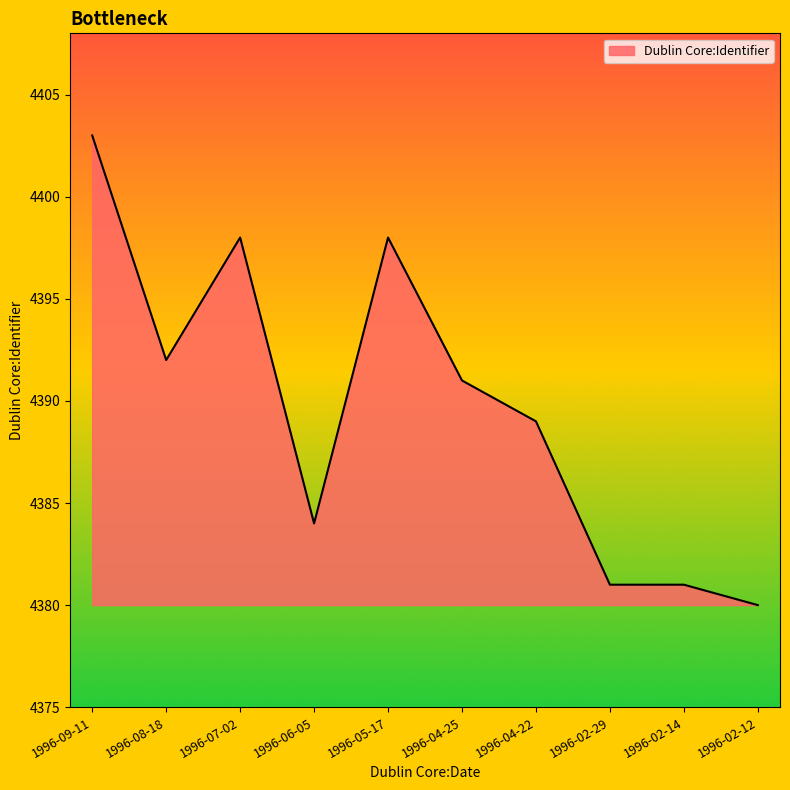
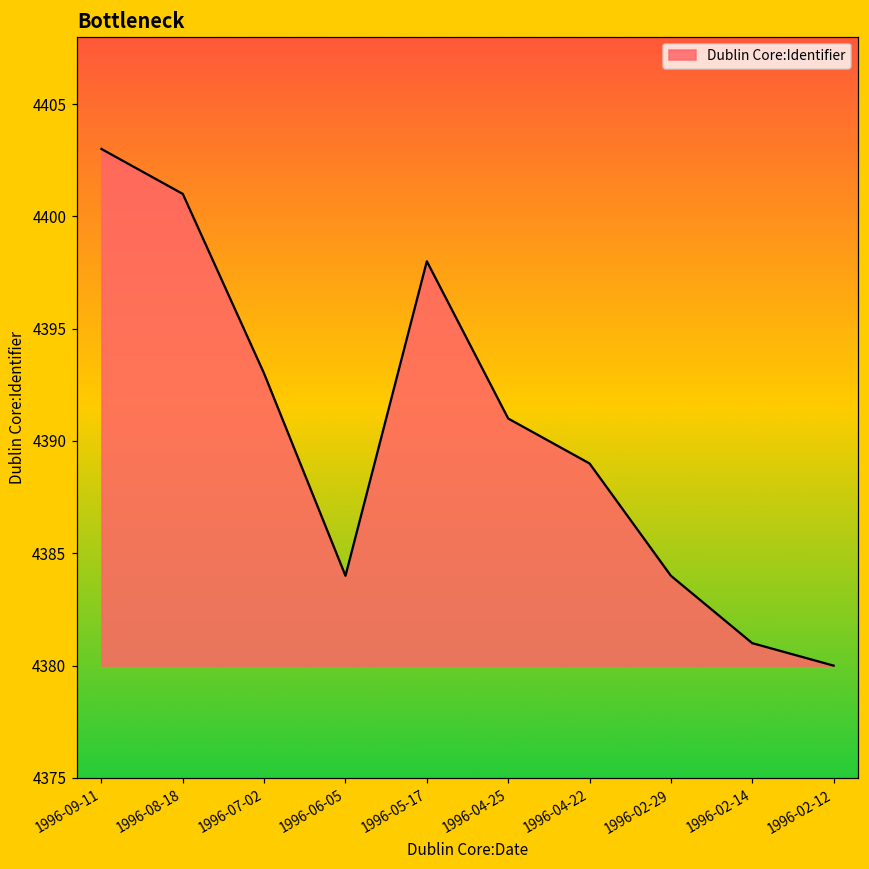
  {
    "1996-09-11": 4403,
-   "1996-08-18": 4392,
-   "1996-07-02": 4398,
+   "1996-08-18": 4401,
+   "1996-07-02": 4393,
    "1996-06-05": 4384,
    "1996-05-17": 4398,
    "1996-04-25": 4391,
    "1996-04-22": 4389,
-   "1996-02-29": 4381,
+   "1996-02-29": 4384,
    "1996-02-14": 4381,
    "1996-02-12": 4380
  }
